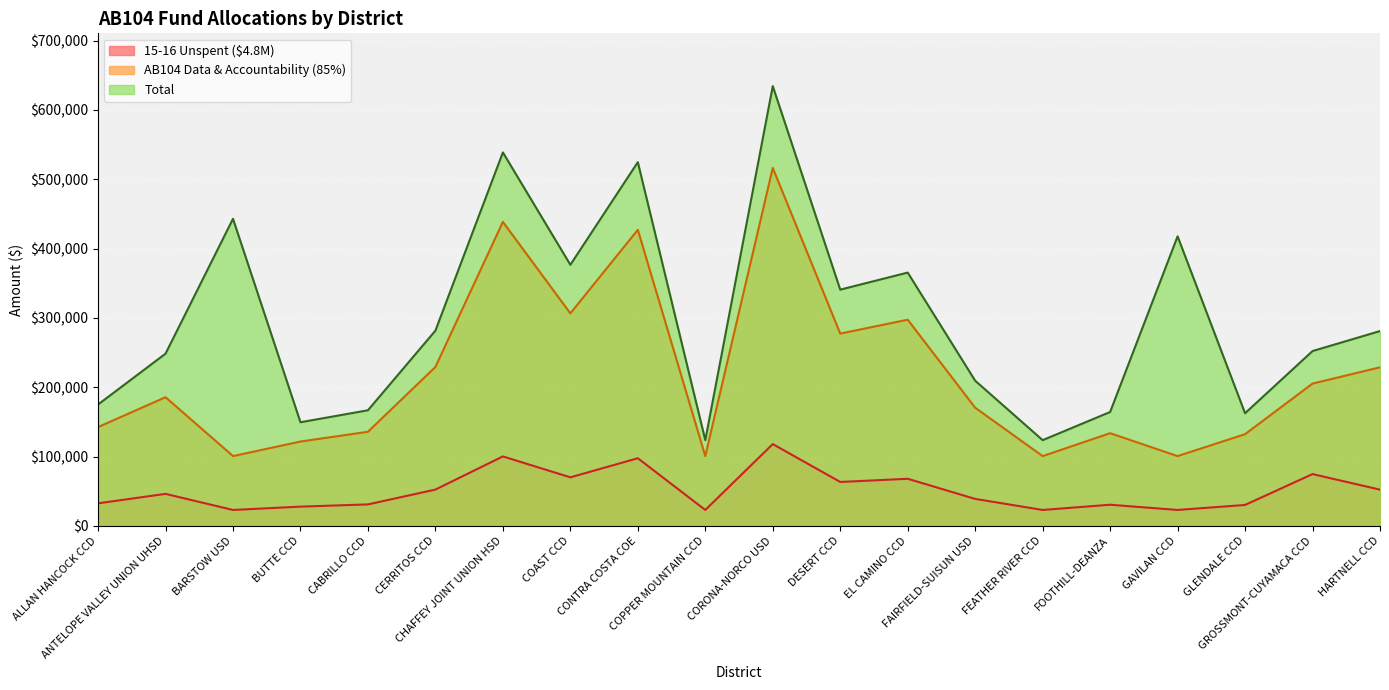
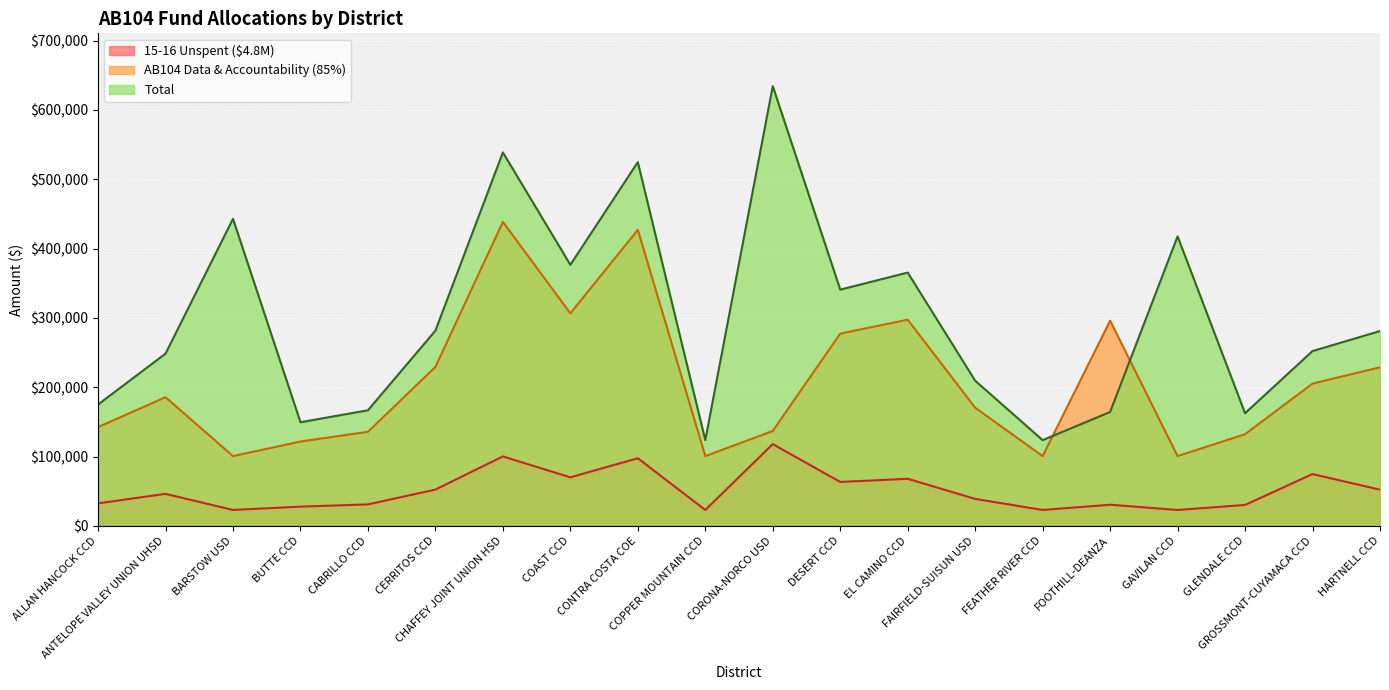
  {
    "15-16 Unspent ($4.8M)": {
      "ALLAN HANCOCK CCD": "$30,000",
      "ANTELOPE VALLEY UNION UHSD": "$50,000",
      "BARSTOW USD": "$20,000",
      "BUTTE CCD": "$30,000",
      "CABRILLO CCD": "$30,000",
      "CERRITOS CCD": "$50,000",
      "CHAFFEY JOINT UNION HSD": "$100,000",
      "COAST CCD": "$70,000",
      "CONTRA COSTA COE": "$100,000",
      "COPPER MOUNTAIN CCD": "$20,000",
      "CORONA-NORCO USD": "$120,000",
      "DESERT CCD": "$60,000",
      "EL CAMINO CCD": "$70,000",
      "FAIRFIELD-SUISUN USD": "$40,000",
      "FEATHER RIVER CCD": "$20,000",
      "FOOTHILL-DEANZA": "$30,000",
      "GAVILAN CCD": "$20,000",
      "GLENDALE CCD": "$30,000",
      "GROSSMONT-CUYAMACA CCD": "$70,000",
      "HARTNELL CCD": "$50,000"
    },
    "AB104 Data & Accountability (85%)": {
      "ALLAN HANCOCK CCD": "$140,000",
      "ANTELOPE VALLEY UNION UHSD": "$190,000",
      "BARSTOW USD": "$100,000",
      "BUTTE CCD": "$120,000",
      "CABRILLO CCD": "$140,000",
      "CERRITOS CCD": "$230,000",
      "CHAFFEY JOINT UNION HSD": "$440,000",
      "COAST CCD": "$310,000",
      "CONTRA COSTA COE": "$430,000",
      "COPPER MOUNTAIN CCD": "$100,000",
-     "CORONA-NORCO USD": "$520,000",
+     "CORONA-NORCO USD": "$140,000",
      "DESERT CCD": "$280,000",
      "EL CAMINO CCD": "$300,000",
      "FAIRFIELD-SUISUN USD": "$170,000",
      "FEATHER RIVER CCD": "$100,000",
-     "FOOTHILL-DEANZA": "$130,000",
+     "FOOTHILL-DEANZA": "$300,000",
      "GAVILAN CCD": "$100,000",
      "GLENDALE CCD": "$130,000",
      "GROSSMONT-CUYAMACA CCD": "$210,000",
      "HARTNELL CCD": "$230,000"
    },
    "Total": {
      "ALLAN HANCOCK CCD": "$180,000",
      "ANTELOPE VALLEY UNION UHSD": "$250,000",
      "BARSTOW USD": "$440,000",
      "BUTTE CCD": "$150,000",
      "CABRILLO CCD": "$170,000",
      "CERRITOS CCD": "$280,000",
      "CHAFFEY JOINT UNION HSD": "$540,000",
      "COAST CCD": "$380,000",
      "CONTRA COSTA COE": "$520,000",
      "COPPER MOUNTAIN CCD": "$120,000",
      "CORONA-NORCO USD": "$630,000",
      "DESERT CCD": "$340,000",
      "EL CAMINO CCD": "$370,000",
      "FAIRFIELD-SUISUN USD": "$210,000",
      "FEATHER RIVER CCD": "$120,000",
      "FOOTHILL-DEANZA": "$160,000",
      "GAVILAN CCD": "$420,000",
      "GLENDALE CCD": "$160,000",
      "GROSSMONT-CUYAMACA CCD": "$250,000",
      "HARTNELL CCD": "$280,000"
    }
  }
